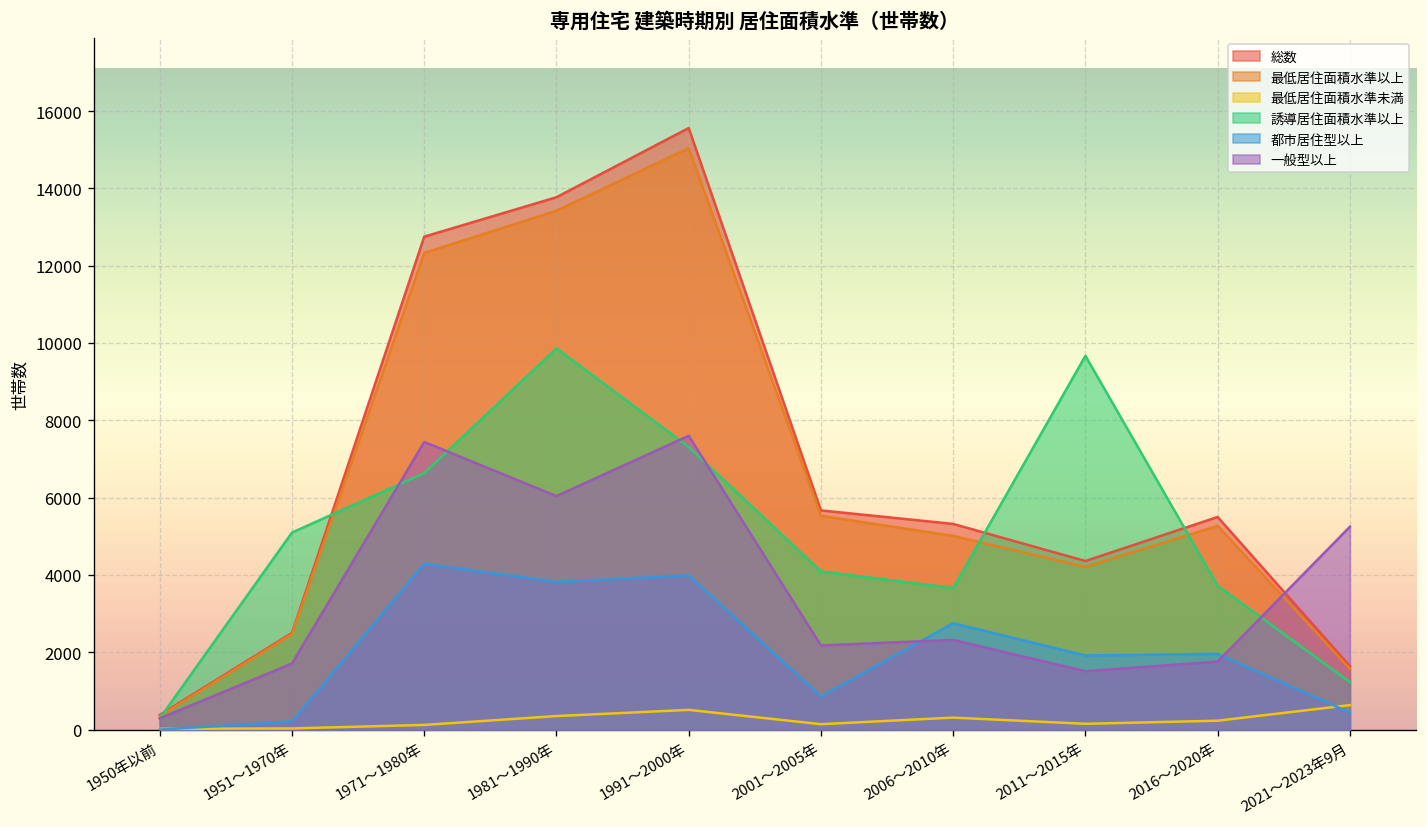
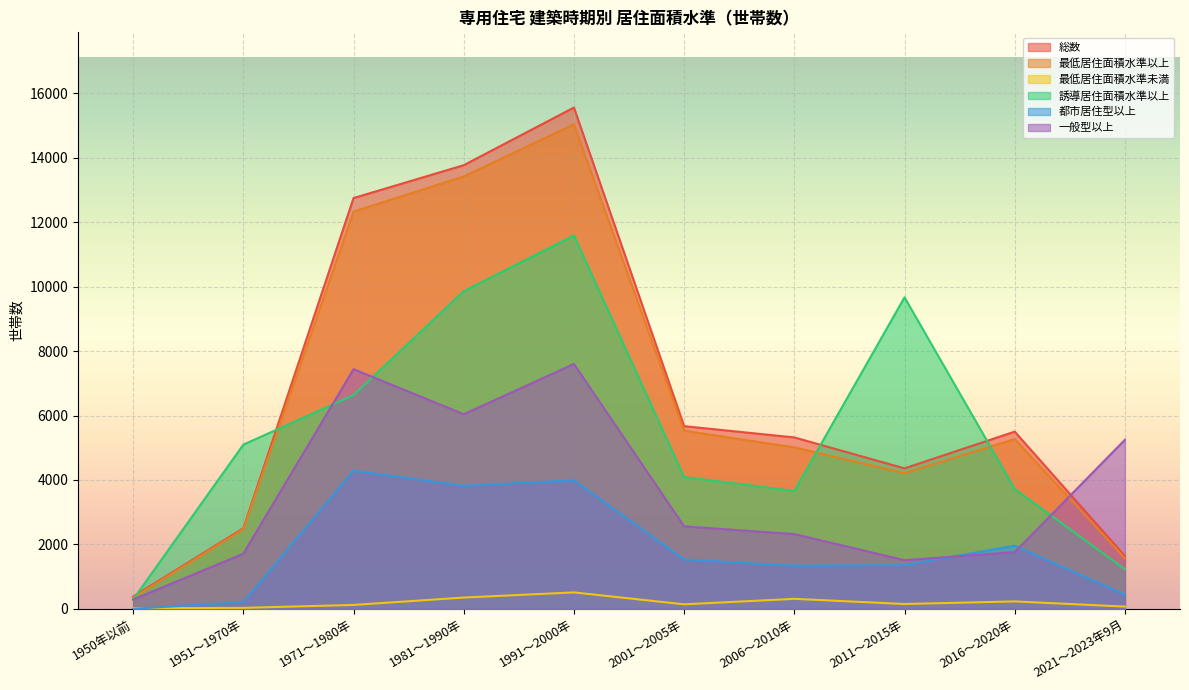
  {
    "最低居住面積水準未満": {
      "1951～1970年": 0,
      "1971～1980年": 100,
      "1981～1990年": 400,
      "1991～2000年": 500,
      "2001～2005年": 100,
      "2006～2010年": 300,
      "2011～2015年": 200,
      "2016～2020年": 200,
-     "2021～2023年9月": 600
+     "2021～2023年9月": 100
    },
    "誘導居住面積水準以上": {
      "1951～1970年": 5100,
      "1971～1980年": 6600,
      "1981～1990年": 9900,
-     "1991～2000年": 7300,
+     "1991～2000年": 11600,
      "2001～2005年": 4100,
      "2006～2010年": 3700,
      "2011～2015年": 9700,
      "2016～2020年": 3700,
      "2021～2023年9月": 1200
    },
    "都市居住型以上": {
      "1951～1970年": 200,
      "1971～1980年": 4300,
      "1981～1990年": 3800,
      "1991～2000年": 4000,
-     "2001～2005年": 900,
-     "2006～2010年": 2800,
-     "2011～2015年": 1900,
+     "2001～2005年": 1500,
+     "2006～2010年": 1300,
+     "2011～2015年": 1400,
      "2016～2020年": 2000,
      "2021～2023年9月": 400
    },
    "一般型以上": {
      "1951～1970年": 1700,
      "1971～1980年": 7400,
      "1981～1990年": 6000,
      "1991～2000年": 7600,
-     "2001～2005年": 2200,
+     "2001～2005年": 2600,
      "2006～2010年": 2300,
      "2011～2015年": 1500,
      "2016～2020年": 1800,
      "2021～2023年9月": 5200
    }
  }
